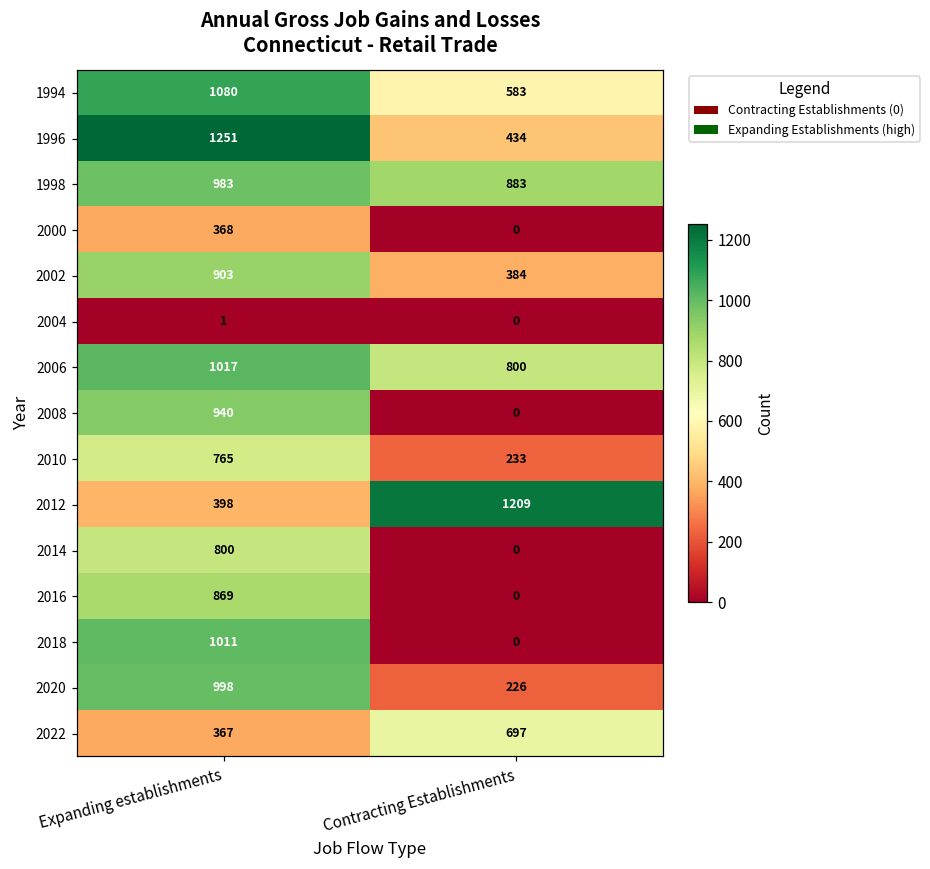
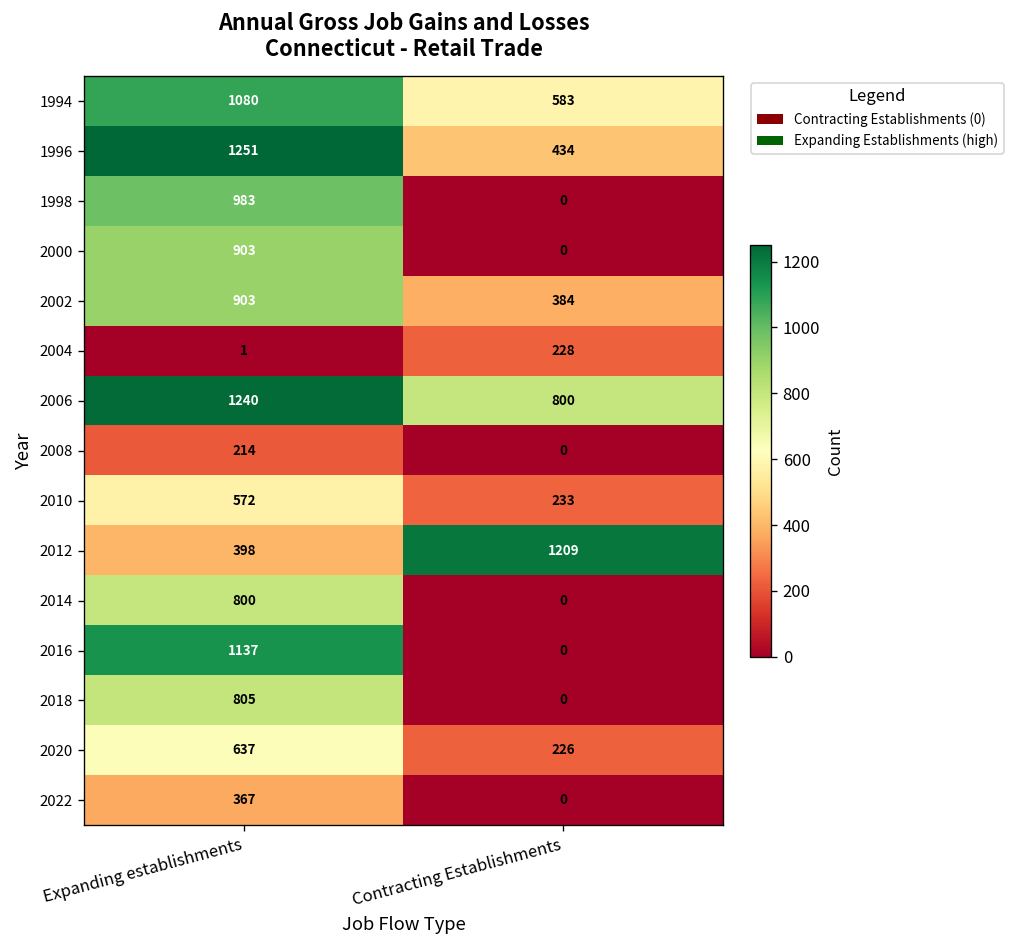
  {
    "1994": {
      "Expanding establishments": 1080,
      "Contracting Establishments": 583
    },
    "1996": {
      "Expanding establishments": 1251,
      "Contracting Establishments": 434
    },
    "1998": {
      "Expanding establishments": 983,
-     "Contracting Establishments": 883
+     "Contracting Establishments": 0
    },
    "2000": {
-     "Expanding establishments": 368,
+     "Expanding establishments": 903,
      "Contracting Establishments": 0
    },
    "2002": {
      "Expanding establishments": 903,
      "Contracting Establishments": 384
    },
    "2004": {
      "Expanding establishments": 1,
-     "Contracting Establishments": 0
+     "Contracting Establishments": 228
    },
    "2006": {
-     "Expanding establishments": 1017,
+     "Expanding establishments": 1240,
      "Contracting Establishments": 800
    },
    "2008": {
-     "Expanding establishments": 940,
+     "Expanding establishments": 214,
      "Contracting Establishments": 0
    },
    "2010": {
-     "Expanding establishments": 765,
+     "Expanding establishments": 572,
      "Contracting Establishments": 233
    },
    "2012": {
      "Expanding establishments": 398,
      "Contracting Establishments": 1209
    },
    "2014": {
      "Expanding establishments": 800,
      "Contracting Establishments": 0
    },
    "2016": {
-     "Expanding establishments": 869,
+     "Expanding establishments": 1137,
      "Contracting Establishments": 0
    },
    "2018": {
-     "Expanding establishments": 1011,
+     "Expanding establishments": 805,
      "Contracting Establishments": 0
    },
    "2020": {
-     "Expanding establishments": 998,
+     "Expanding establishments": 637,
      "Contracting Establishments": 226
    },
    "2022": {
      "Expanding establishments": 367,
-     "Contracting Establishments": 697
+     "Contracting Establishments": 0
    }
  }
